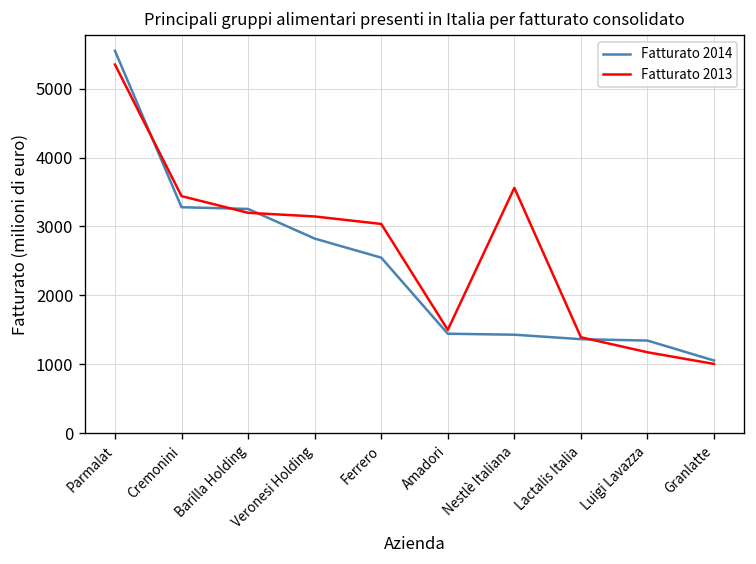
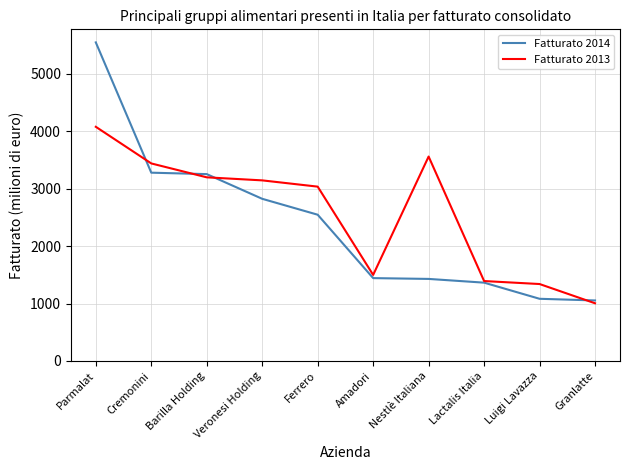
  {
    "Fatturato 2014": {
      "Parmalat": 5500,
      "Cremonini": 3300,
      "Barilla Holding": 3300,
      "Veronesi Holding": 2800,
      "Ferrero": 2500,
      "Amadori": 1400,
      "Nestlè Italiana": 1400,
-     "Luigi Lavazza": 1300,
+     "Luigi Lavazza": 1100,
      "Granlatte": 1100
    },
    "Fatturato 2013": {
-     "Parmalat": 5400,
+     "Parmalat": 4100,
      "Cremonini": 3400,
      "Barilla Holding": 3200,
      "Veronesi Holding": 3100,
      "Ferrero": 3000,
      "Amadori": 1500,
      "Nestlè Italiana": 3600,
-     "Luigi Lavazza": 1200,
+     "Luigi Lavazza": 1300,
      "Granlatte": 1000
    }
  }
